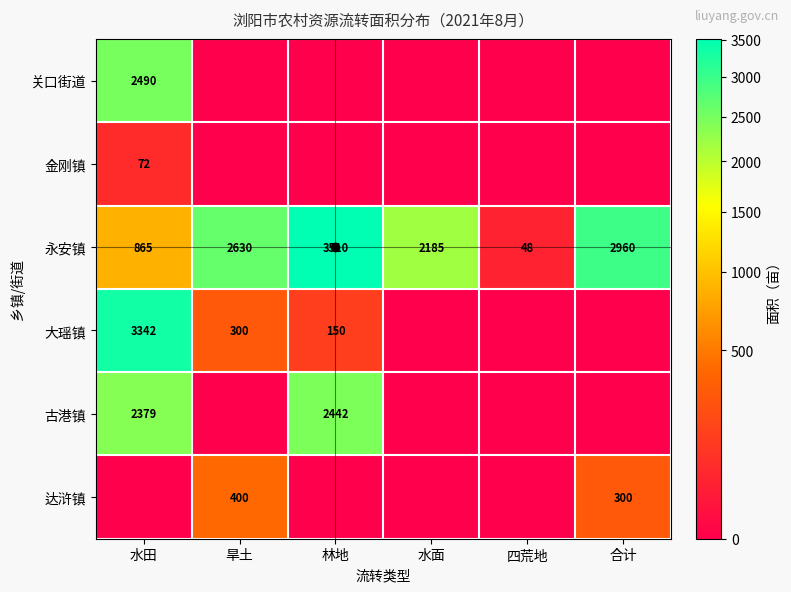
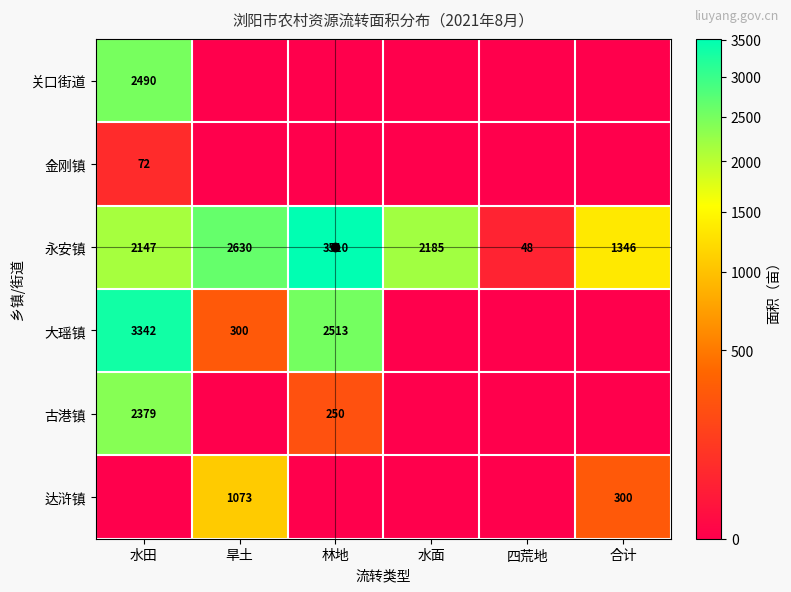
  {
    "关口街道": {
      "水田": 2490
    },
    "金刚镇": {
      "水田": 72
    },
    "永安镇": {
-     "水田": 865,
+     "水田": 2147,
      "旱土": 2630,
      "水面": 2185,
      "四荒地": 48,
-     "合计": 2960
+     "合计": 1346
    },
    "大瑶镇": {
      "水田": 3342,
      "旱土": 300,
-     "林地": 150
+     "林地": 2513
    },
    "古港镇": {
      "水田": 2379,
-     "林地": 2442
+     "林地": 250
    },
    "达浒镇": {
-     "旱土": 400,
+     "旱土": 1073,
      "合计": 300
    }
  }
